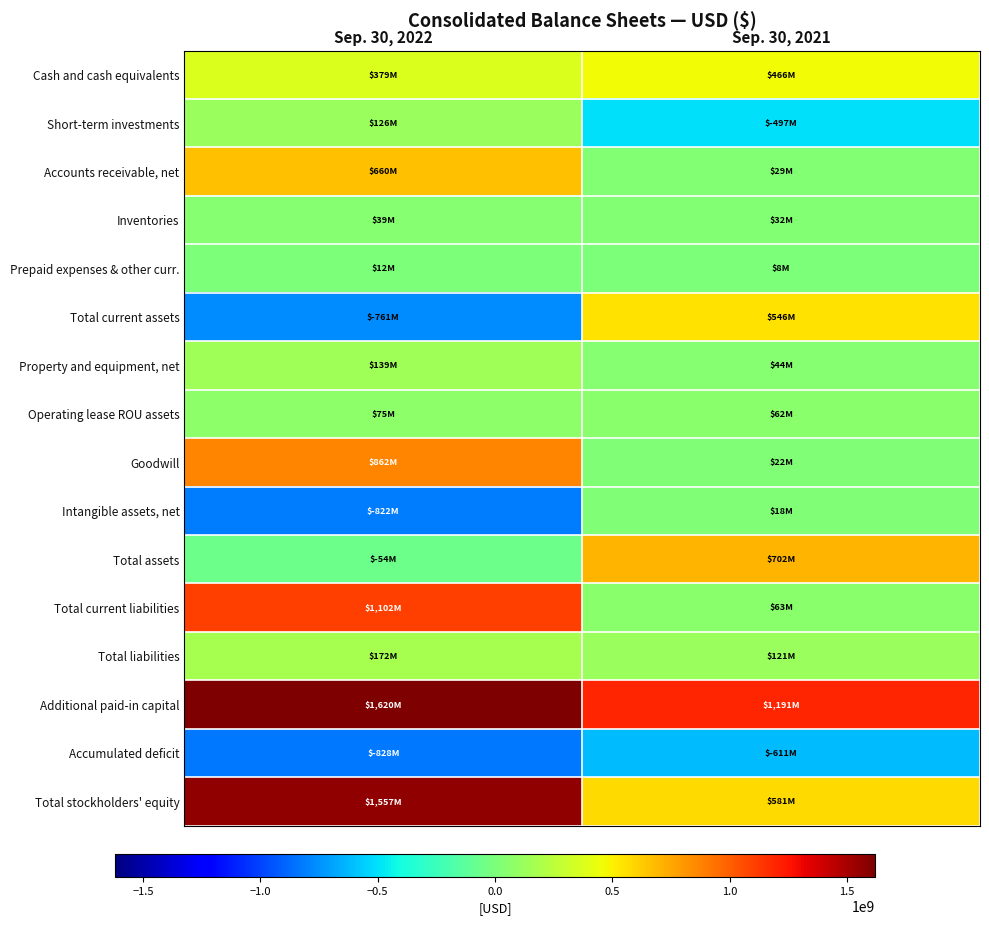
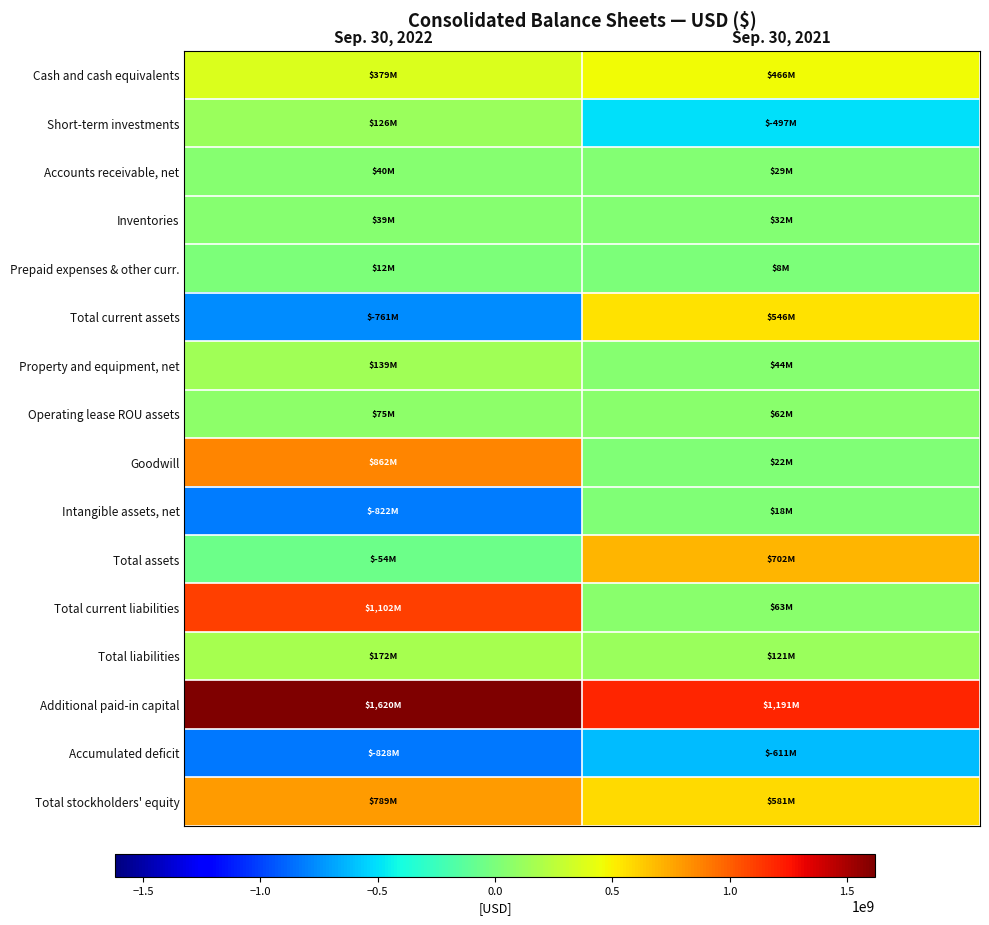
  {
    "Cash and cash equivalents": {
      "Sep. 30, 2022": "$379M",
      "Sep. 30, 2021": "$466M"
    },
    "Short-term investments": {
      "Sep. 30, 2022": "$126M",
      "Sep. 30, 2021": "$-497M"
    },
    "Accounts receivable, net": {
-     "Sep. 30, 2022": "$660M",
+     "Sep. 30, 2022": "$40M",
      "Sep. 30, 2021": "$29M"
    },
    "Inventories": {
      "Sep. 30, 2022": "$39M",
      "Sep. 30, 2021": "$32M"
    },
    "Prepaid expenses & other curr.": {
      "Sep. 30, 2022": "$12M",
      "Sep. 30, 2021": "$8M"
    },
    "Total current assets": {
      "Sep. 30, 2022": "$-761M",
      "Sep. 30, 2021": "$546M"
    },
    "Property and equipment, net": {
      "Sep. 30, 2022": "$139M",
      "Sep. 30, 2021": "$44M"
    },
    "Operating lease ROU assets": {
      "Sep. 30, 2022": "$75M",
      "Sep. 30, 2021": "$62M"
    },
    "Goodwill": {
      "Sep. 30, 2022": "$862M",
      "Sep. 30, 2021": "$22M"
    },
    "Intangible assets, net": {
      "Sep. 30, 2022": "$-822M",
      "Sep. 30, 2021": "$18M"
    },
    "Total assets": {
      "Sep. 30, 2022": "$-54M",
      "Sep. 30, 2021": "$702M"
    },
    "Total current liabilities": {
      "Sep. 30, 2022": "$1,102M",
      "Sep. 30, 2021": "$63M"
    },
    "Total liabilities": {
      "Sep. 30, 2022": "$172M",
      "Sep. 30, 2021": "$121M"
    },
    "Additional paid-in capital": {
      "Sep. 30, 2022": "$1,620M",
      "Sep. 30, 2021": "$1,191M"
    },
    "Accumulated deficit": {
      "Sep. 30, 2022": "$-828M",
      "Sep. 30, 2021": "$-611M"
    },
    "Total stockholders' equity": {
-     "Sep. 30, 2022": "$1,557M",
+     "Sep. 30, 2022": "$789M",
      "Sep. 30, 2021": "$581M"
    }
  }
